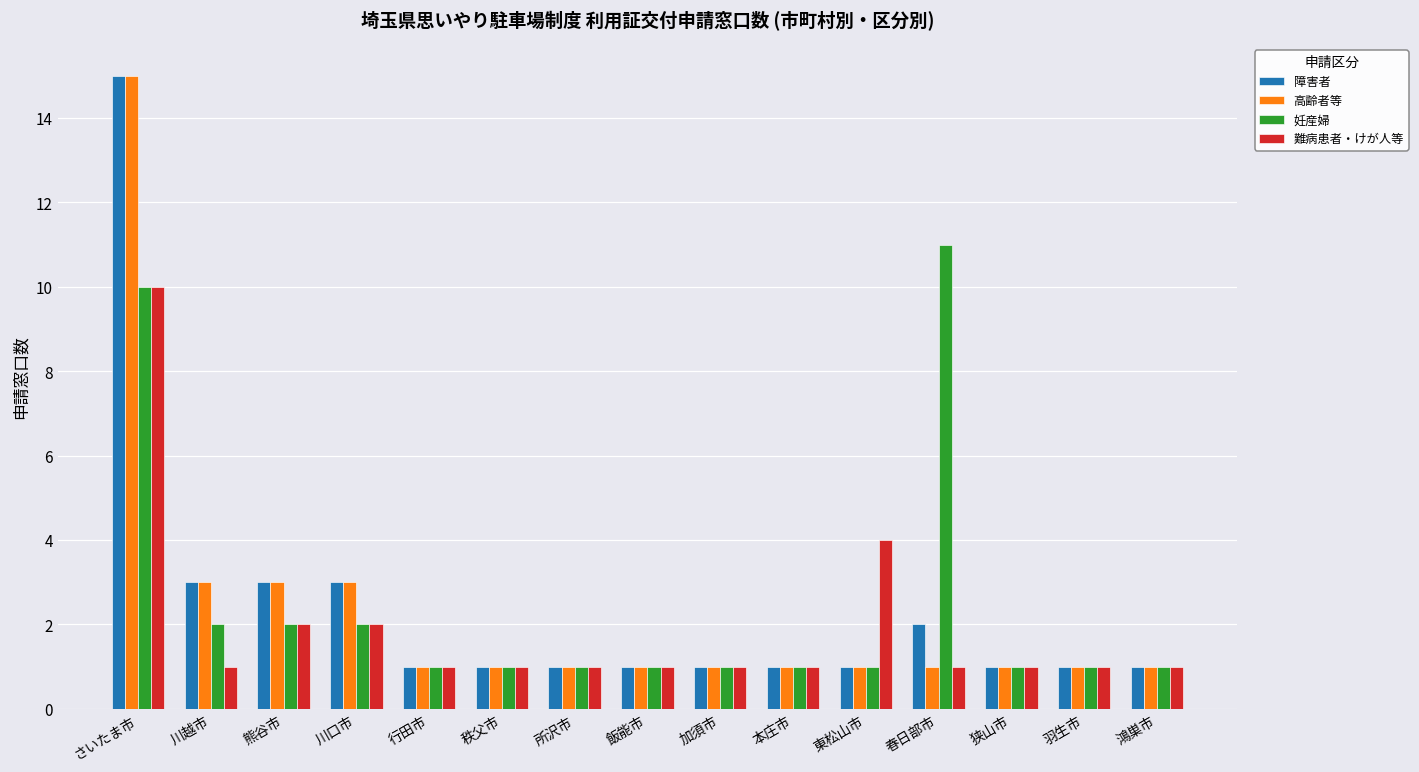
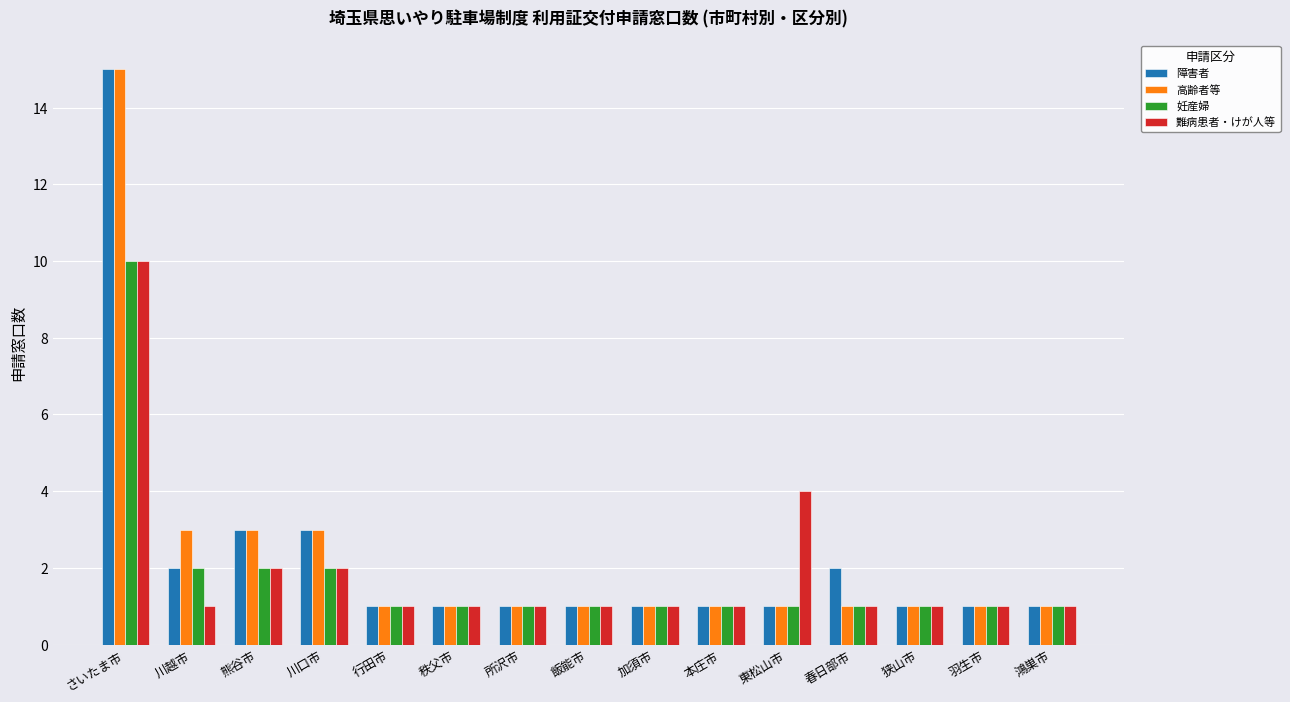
  {
    "障害者": {
      "さいたま市": 15,
-     "川越市": 3,
+     "川越市": 2,
      "熊谷市": 3,
      "川口市": 3,
      "行田市": 1,
      "秩父市": 1,
      "所沢市": 1,
      "飯能市": 1,
      "加須市": 1,
      "本庄市": 1,
      "東松山市": 1,
      "春日部市": 2,
      "狭山市": 1,
      "羽生市": 1,
      "鴻巣市": 1
    },
    "高齢者等": {
      "さいたま市": 15,
      "川越市": 3,
      "熊谷市": 3,
      "川口市": 3,
      "行田市": 1,
      "秩父市": 1,
      "所沢市": 1,
      "飯能市": 1,
      "加須市": 1,
      "本庄市": 1,
      "東松山市": 1,
      "春日部市": 1,
      "狭山市": 1,
      "羽生市": 1,
      "鴻巣市": 1
    },
    "妊産婦": {
      "さいたま市": 10,
      "川越市": 2,
      "熊谷市": 2,
      "川口市": 2,
      "行田市": 1,
      "秩父市": 1,
      "所沢市": 1,
      "飯能市": 1,
      "加須市": 1,
      "本庄市": 1,
      "東松山市": 1,
-     "春日部市": 11,
+     "春日部市": 1,
      "狭山市": 1,
      "羽生市": 1,
      "鴻巣市": 1
    },
    "難病患者・けが人等": {
      "さいたま市": 10,
      "川越市": 1,
      "熊谷市": 2,
      "川口市": 2,
      "行田市": 1,
      "秩父市": 1,
      "所沢市": 1,
      "飯能市": 1,
      "加須市": 1,
      "本庄市": 1,
      "東松山市": 4,
      "春日部市": 1,
      "狭山市": 1,
      "羽生市": 1,
      "鴻巣市": 1
    }
  }
